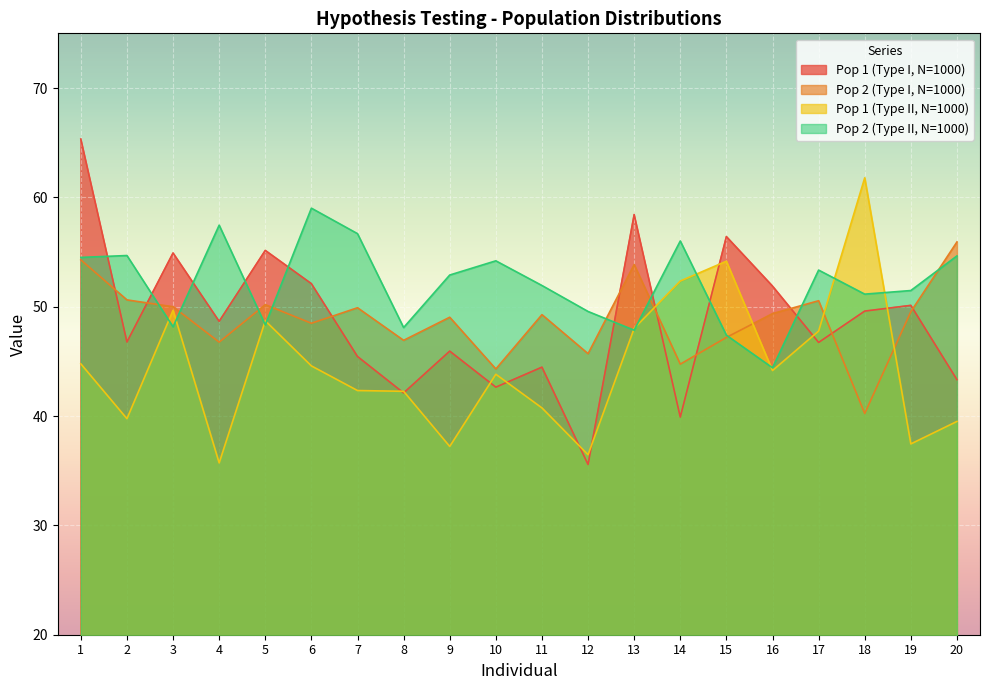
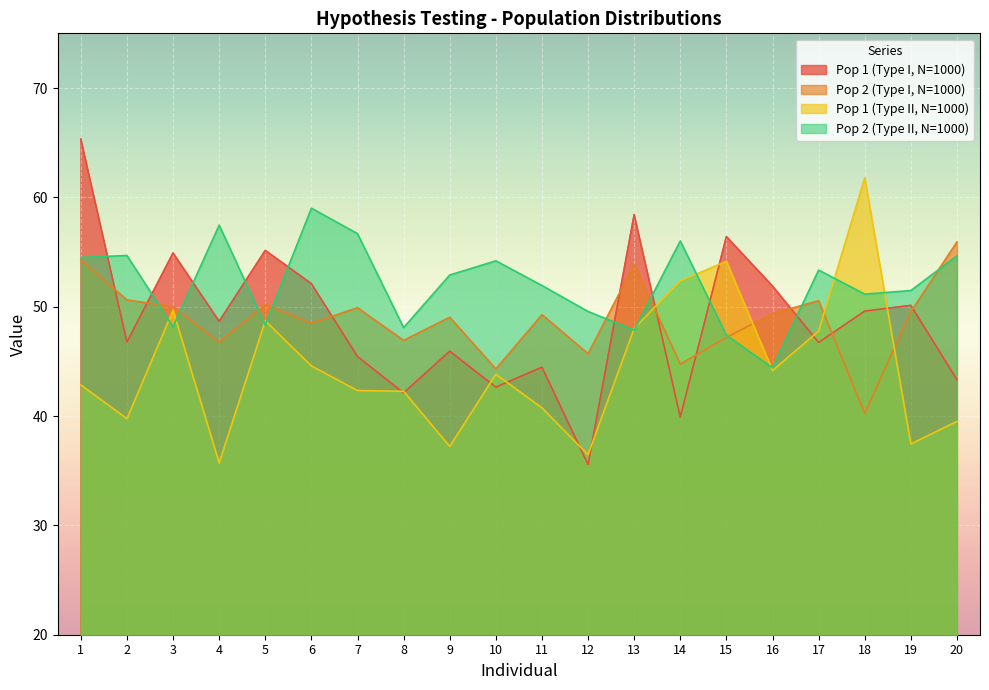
  {
    "Pop 1 (Type II, N=1000)": {
-     "1": 44.8,
+     "1": 42.8,
      "2": 39.8,
      "3": 49.7,
      "4": 35.7,
      "5": 48.7,
      "6": 44.6,
      "7": 42.3,
      "9": 37.2,
      "10": 43.8,
      "11": 40.7,
      "12": 36.5,
      "14": 52.3,
      "15": 54.2,
      "16": 44.2,
      "17": 47.8,
      "18": 61.8,
      "19": 37.5,
      "20": 39.5
    },
    "Pop 2 (Type II, N=1000)": {
      "2": 54.7,
      "3": 48.2,
      "4": 57.5,
      "5": 48.3,
      "6": 59.0,
      "7": 56.7,
      "8": 48.1,
      "9": 52.9,
      "10": 54.2,
      "11": 51.9,
      "12": 49.6,
      "14": 56.0,
      "16": 44.4,
      "17": 53.3,
      "18": 51.1,
      "19": 51.5,
      "20": 54.6
    }
  }
